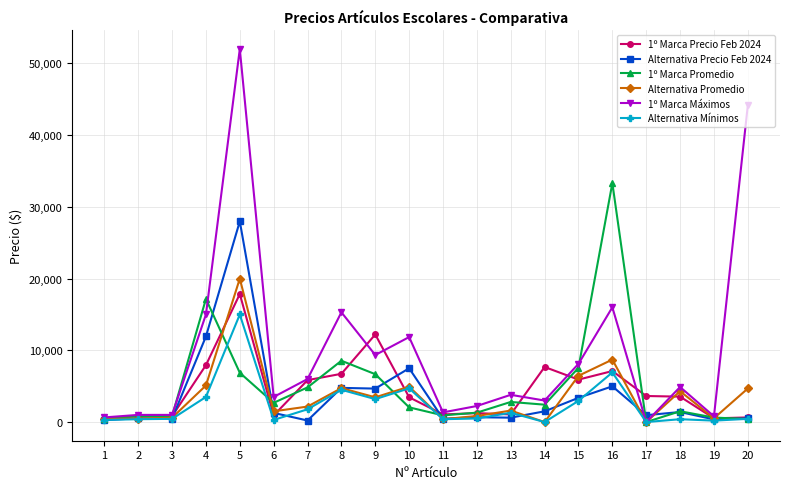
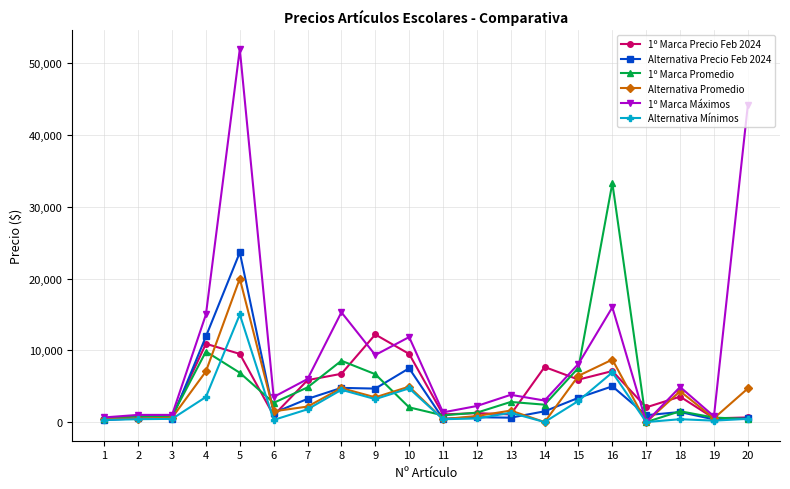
  {
    "1º Marca Precio Feb 2024": {
-     "4": "8,000",
-     "5": "18,000",
+     "4": "11,000",
+     "5": "10,000",
      "8": "7,000",
      "9": "12,000",
-     "10": "3,000",
+     "10": "10,000",
      "14": "8,000",
      "15": "6,000",
-     "17": "4,000",
+     "17": "2,000",
      "18": "4,000"
    },
    "Alternativa Precio Feb 2024": {
      "4": "12,000",
-     "5": "28,000",
-     "7": "0",
+     "5": "24,000",
+     "7": "3,000",
      "9": "5,000",
      "10": "8,000",
      "13": "1,000",
      "14": "2,000",
      "15": "3,000",
      "16": "5,000",
      "17": "1,000"
    },
    "1º Marca Promedio": {
-     "4": "17,000",
+     "4": "10,000",
      "5": "7,000",
      "6": "3,000",
      "7": "5,000",
      "8": "9,000",
      "9": "7,000",
      "10": "2,000",
      "13": "3,000",
      "14": "2,000",
      "15": "8,000",
      "16": "33,000"
    },
    "Alternativa Promedio": {
-     "4": "5,000",
+     "4": "7,000",
      "5": "20,000",
      "7": "2,000",
      "15": "6,000",
      "16": "9,000",
      "18": "4,000",
      "20": "5,000"
    },
    "1º Marca Máximos": {
      "4": "15,000",
      "5": "52,000",
      "6": "4,000",
      "8": "15,000",
      "9": "9,000",
      "10": "12,000",
      "12": "2,000",
      "13": "4,000",
      "14": "3,000",
      "15": "8,000",
      "16": "16,000",
      "18": "5,000"
    },
    "Alternativa Mínimos": {
      "4": "4,000",
      "5": "15,000",
      "6": "0",
      "7": "2,000",
      "15": "3,000",
      "18": "0"
    }
  }
